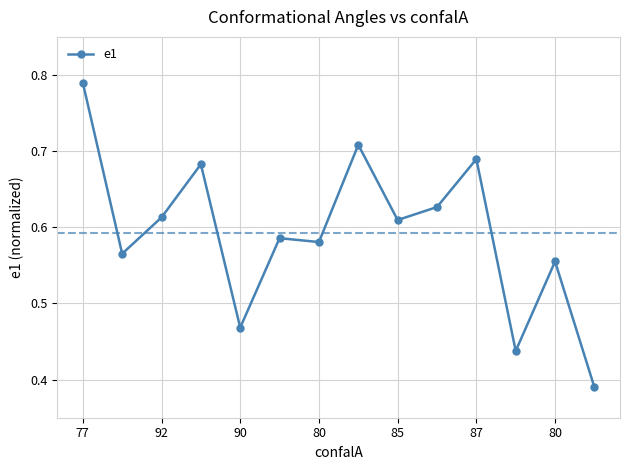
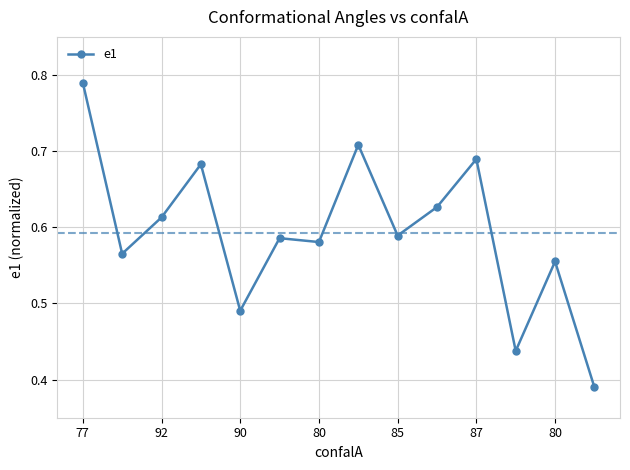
  {
    "77": 0.79,
    "92": 0.61,
-   "90": 0.47,
-   "85": 0.61,
+   "90": 0.49,
+   "85": 0.59,
    "87": 0.69
  }
